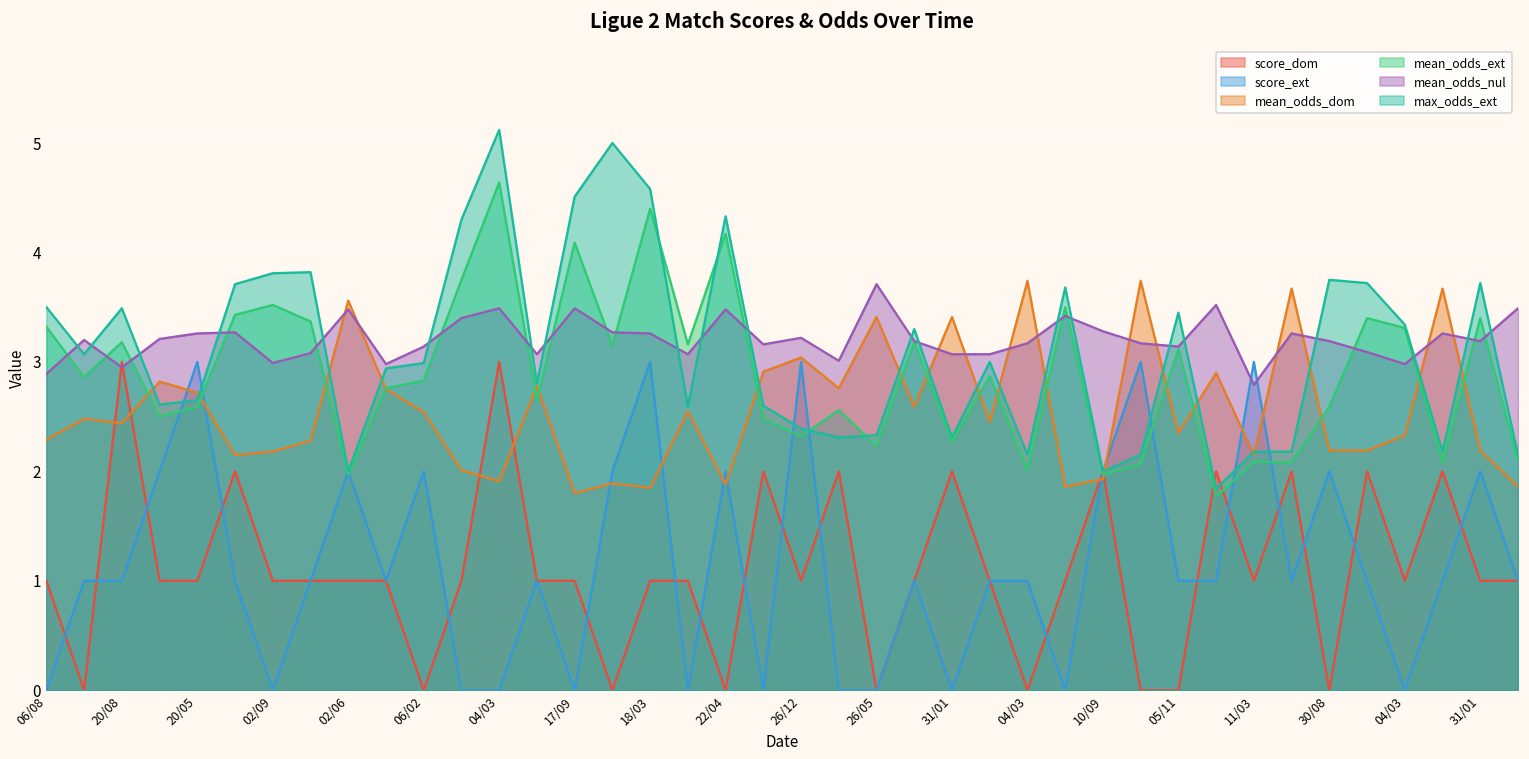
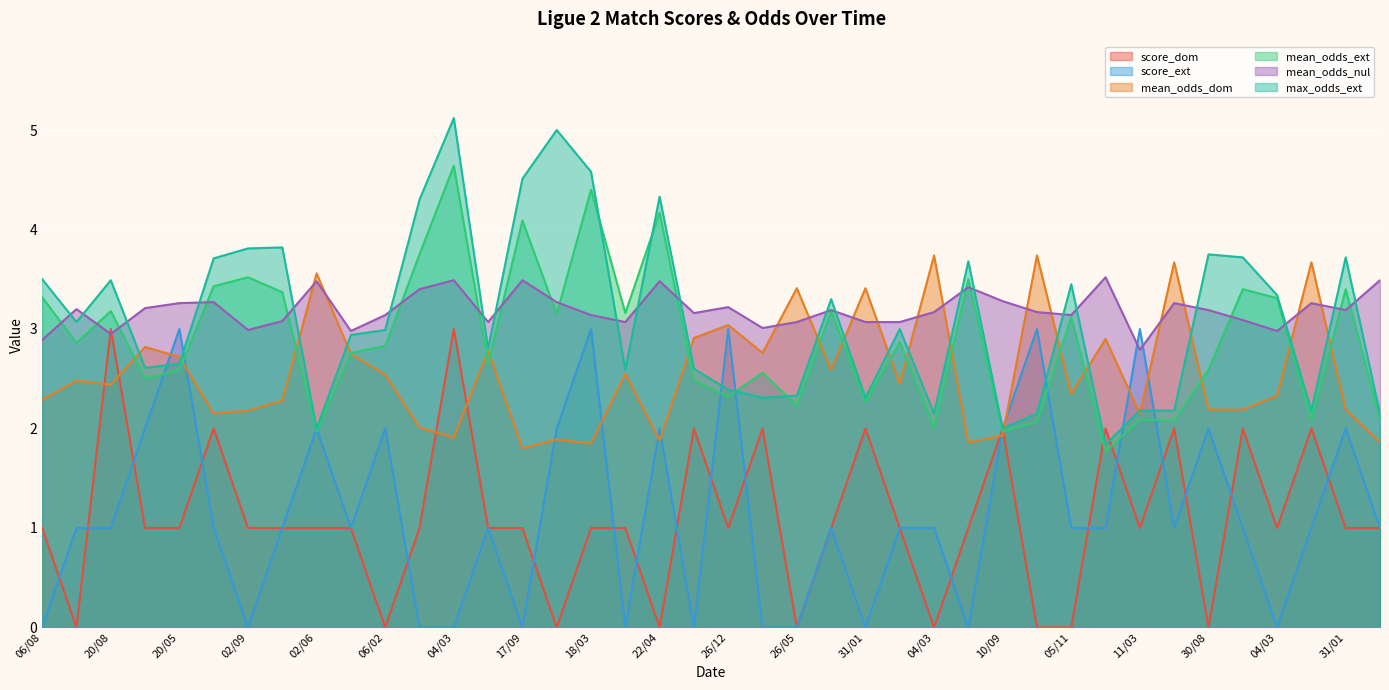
  {
    "mean_odds_nul": {
      "06/08": 2.9,
      "20/08": 3.0,
      "20/05": 3.3,
      "02/09": 3.0,
      "02/06": 3.5,
      "06/02": 3.1,
      "17/09": 3.5,
-     "18/03": 3.3,
+     "18/03": 3.1,
      "26/12": 3.2,
-     "26/05": 3.7,
+     "26/05": 3.1,
      "11/03": 2.8
    }
  }
